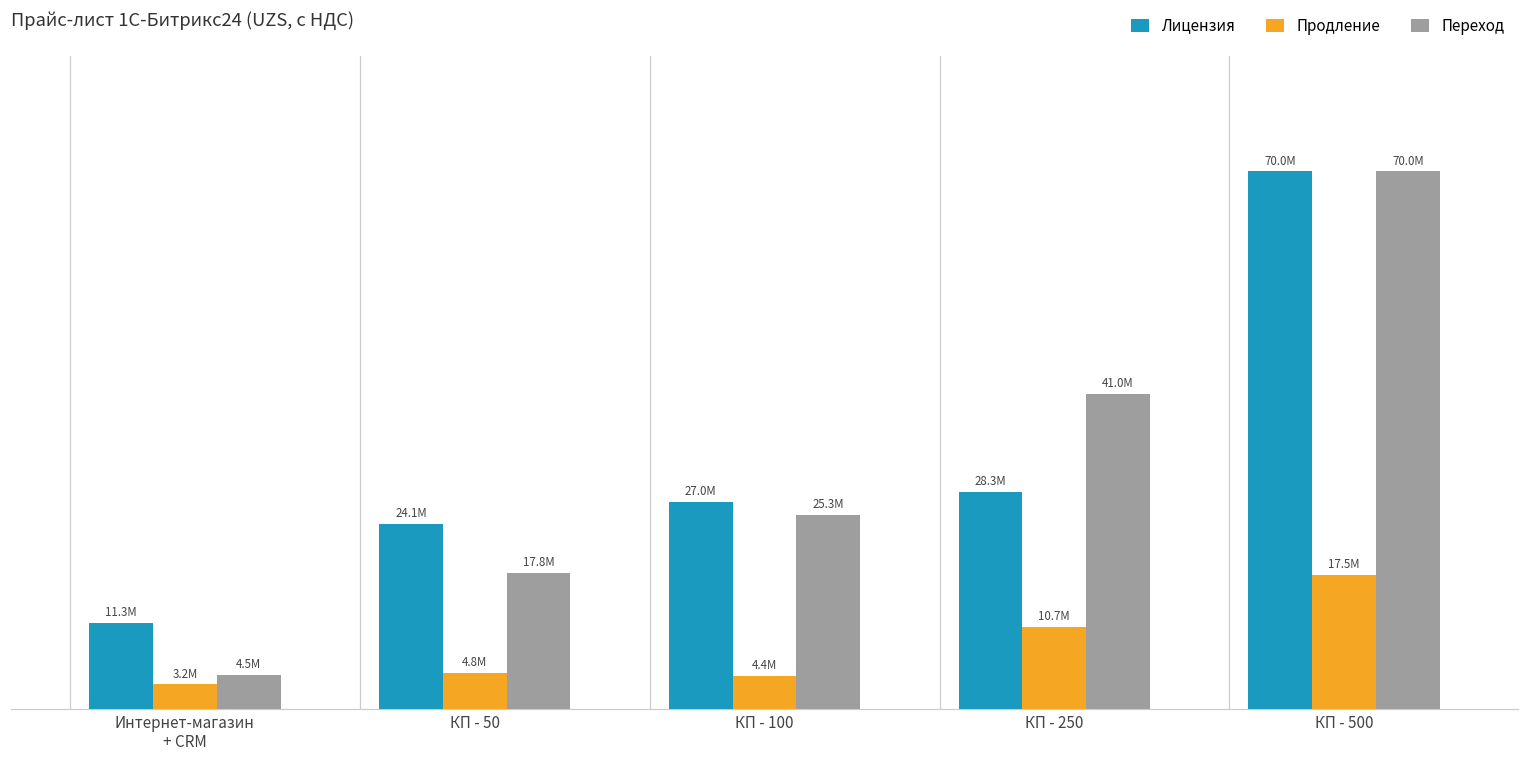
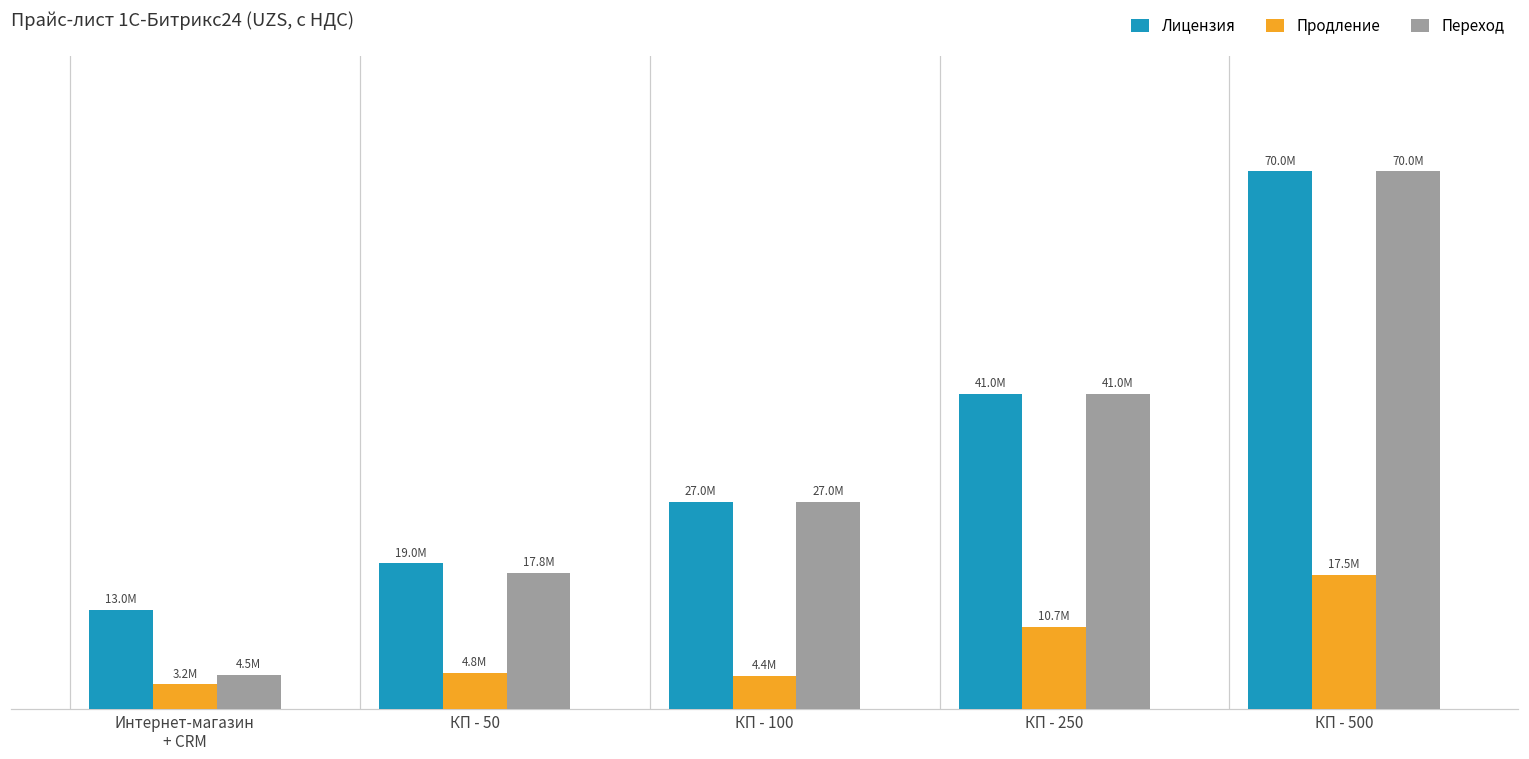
  {
    "Лицензия": {
-     "Интернет-магазин + CRM": "11.3M",
-     "КП - 50": "24.1M",
+     "Интернет-магазин + CRM": "13.0M",
+     "КП - 50": "19.0M",
      "КП - 100": "27.0M",
-     "КП - 250": "28.3M",
+     "КП - 250": "41.0M",
      "КП - 500": "70.0M"
    },
    "Продление": {
      "Интернет-магазин + CRM": "3.2M",
      "КП - 50": "4.8M",
      "КП - 100": "4.4M",
      "КП - 250": "10.7M",
      "КП - 500": "17.5M"
    },
    "Переход": {
      "Интернет-магазин + CRM": "4.5M",
      "КП - 50": "17.8M",
-     "КП - 100": "25.3M",
+     "КП - 100": "27.0M",
      "КП - 250": "41.0M",
      "КП - 500": "70.0M"
    }
  }
